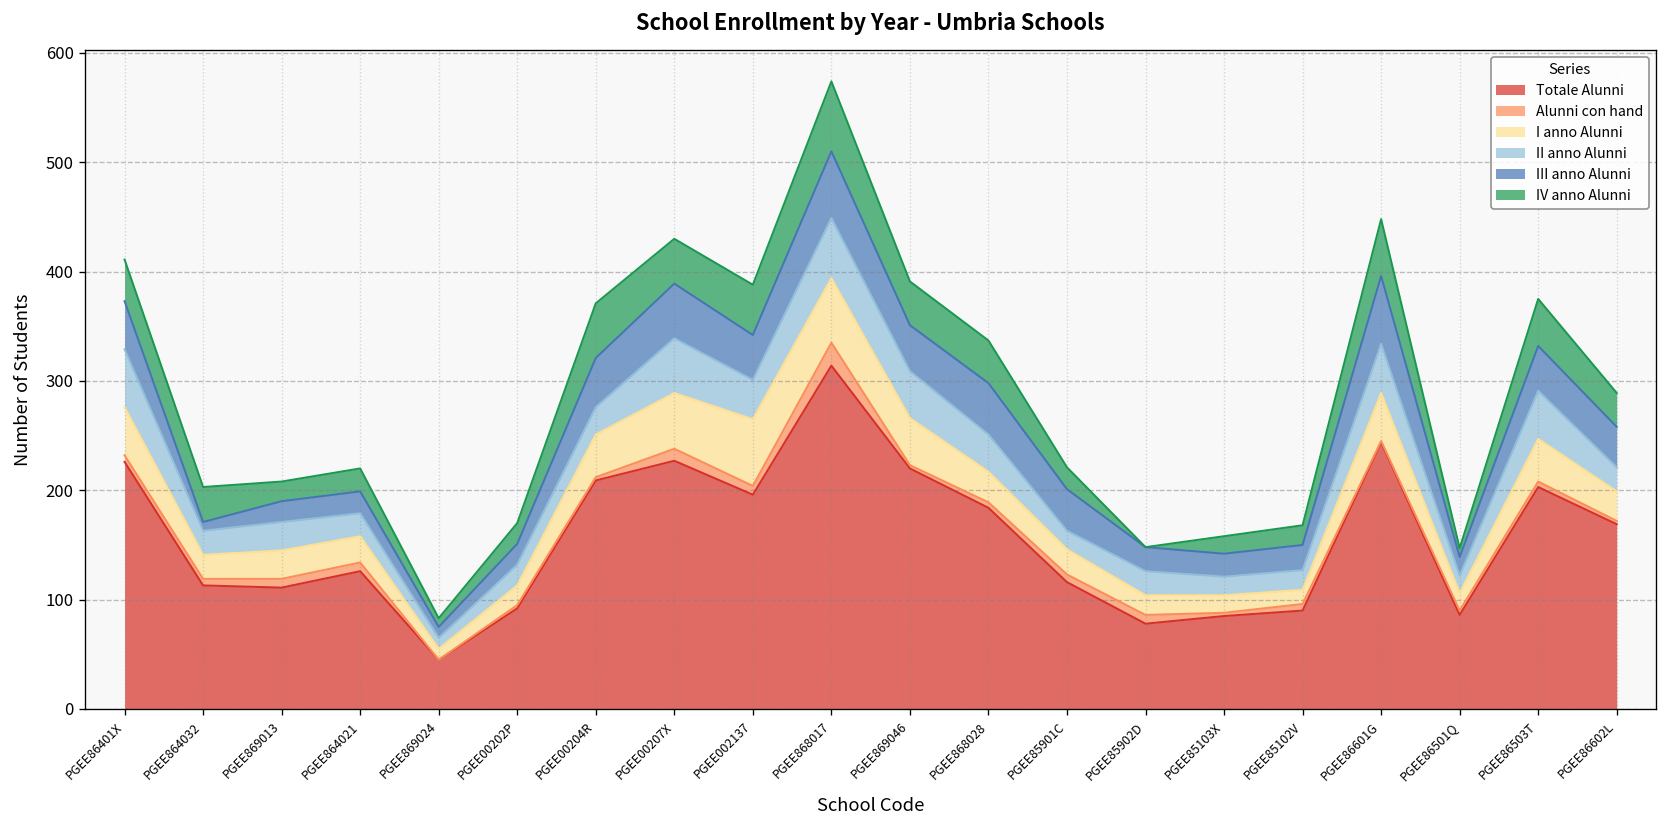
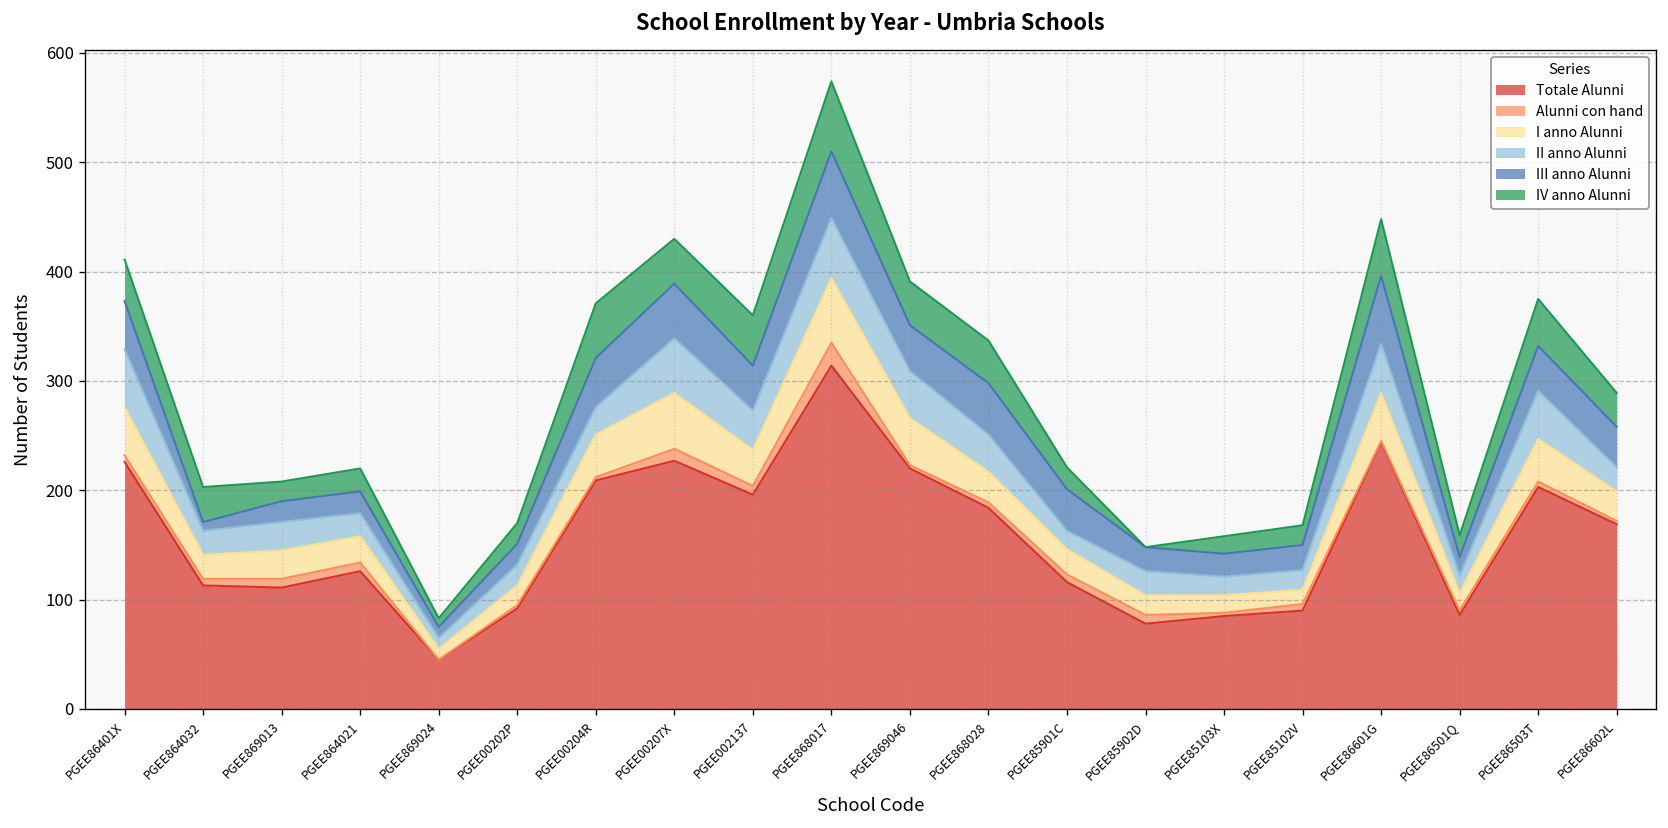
  {
    "Totale Alunni": {
      "PGEE86401X": 230,
      "PGEE864032": 110,
      "PGEE869013": 110,
      "PGEE864021": 130,
      "PGEE00202P": 90,
      "PGEE00204R": 210,
      "PGEE00207X": 230,
      "PGEE002137": 200,
      "PGEE868017": 310,
      "PGEE869046": 220,
      "PGEE868028": 180,
      "PGEE85901C": 120,
      "PGEE85902D": 80,
      "PGEE85103X": 90,
      "PGEE85102V": 90,
      "PGEE86501Q": 90,
      "PGEE86503T": 200,
      "PGEE86602L": 170
    },
    "Alunni con hand": {
      "PGEE86401X": 10,
      "PGEE864032": 10,
      "PGEE869013": 10,
      "PGEE864021": 10,
      "PGEE00202P": 0,
      "PGEE00204R": 0,
      "PGEE00207X": 10,
      "PGEE002137": 10,
      "PGEE868017": 20,
      "PGEE869046": 0,
      "PGEE868028": 10,
      "PGEE85901C": 10,
      "PGEE85902D": 10,
      "PGEE85103X": 0,
      "PGEE85102V": 10,
      "PGEE86501Q": 0,
      "PGEE86503T": 10,
      "PGEE86602L": 0
    },
    "I anno Alunni": {
      "PGEE86401X": 40,
      "PGEE864032": 20,
      "PGEE869013": 30,
      "PGEE864021": 20,
      "PGEE869024": 10,
      "PGEE00202P": 20,
      "PGEE00204R": 40,
      "PGEE00207X": 50,
-     "PGEE002137": 60,
+     "PGEE002137": 30,
      "PGEE868017": 60,
      "PGEE869046": 40,
      "PGEE868028": 30,
      "PGEE85901C": 20,
      "PGEE85902D": 20,
      "PGEE85103X": 20,
      "PGEE85102V": 10,
      "PGEE86601G": 40,
      "PGEE86501Q": 20,
      "PGEE86503T": 40,
      "PGEE86602L": 30
    },
    "II anno Alunni": {
      "PGEE86401X": 50,
      "PGEE864032": 20,
      "PGEE869013": 30,
      "PGEE864021": 20,
      "PGEE869024": 10,
      "PGEE00202P": 20,
      "PGEE00204R": 30,
      "PGEE00207X": 50,
      "PGEE002137": 40,
      "PGEE868017": 60,
      "PGEE869046": 40,
      "PGEE868028": 30,
      "PGEE85901C": 20,
      "PGEE85902D": 20,
      "PGEE85103X": 20,
      "PGEE85102V": 20,
      "PGEE86601G": 50,
      "PGEE86501Q": 20,
      "PGEE86503T": 40,
      "PGEE86602L": 20
    },
    "III anno Alunni": {
      "PGEE86401X": 40,
      "PGEE864032": 10,
      "PGEE869013": 20,
      "PGEE864021": 20,
      "PGEE869024": 10,
      "PGEE00202P": 20,
      "PGEE00204R": 50,
      "PGEE00207X": 50,
      "PGEE002137": 40,
      "PGEE868017": 60,
      "PGEE869046": 40,
      "PGEE868028": 50,
      "PGEE85901C": 40,
      "PGEE85103X": 20,
      "PGEE85102V": 20,
      "PGEE86601G": 60,
      "PGEE86501Q": 20,
      "PGEE86503T": 40,
      "PGEE86602L": 40
    },
    "IV anno Alunni": {
      "PGEE86401X": 40,
      "PGEE864032": 30,
      "PGEE869013": 20,
      "PGEE864021": 20,
      "PGEE869024": 10,
      "PGEE00202P": 20,
      "PGEE00204R": 50,
      "PGEE00207X": 40,
      "PGEE002137": 50,
      "PGEE868017": 60,
      "PGEE869046": 40,
      "PGEE868028": 40,
      "PGEE85901C": 20,
      "PGEE85103X": 20,
      "PGEE85102V": 20,
      "PGEE86601G": 50,
-     "PGEE86501Q": 10,
+     "PGEE86501Q": 20,
      "PGEE86503T": 40,
      "PGEE86602L": 30
    }
  }
